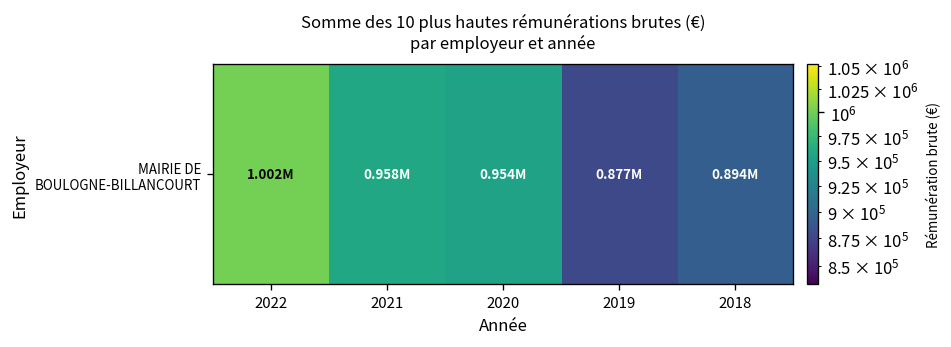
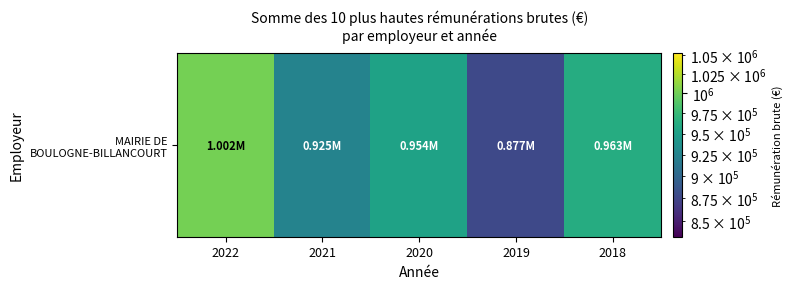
  {
    "MAIRIE DE BOULOGNE-BILLANCOURT": {
      "2022": "1.002M",
-     "2021": "0.958M",
+     "2021": "0.925M",
      "2020": "0.954M",
      "2019": "0.877M",
-     "2018": "0.894M"
+     "2018": "0.963M"
    }
  }
